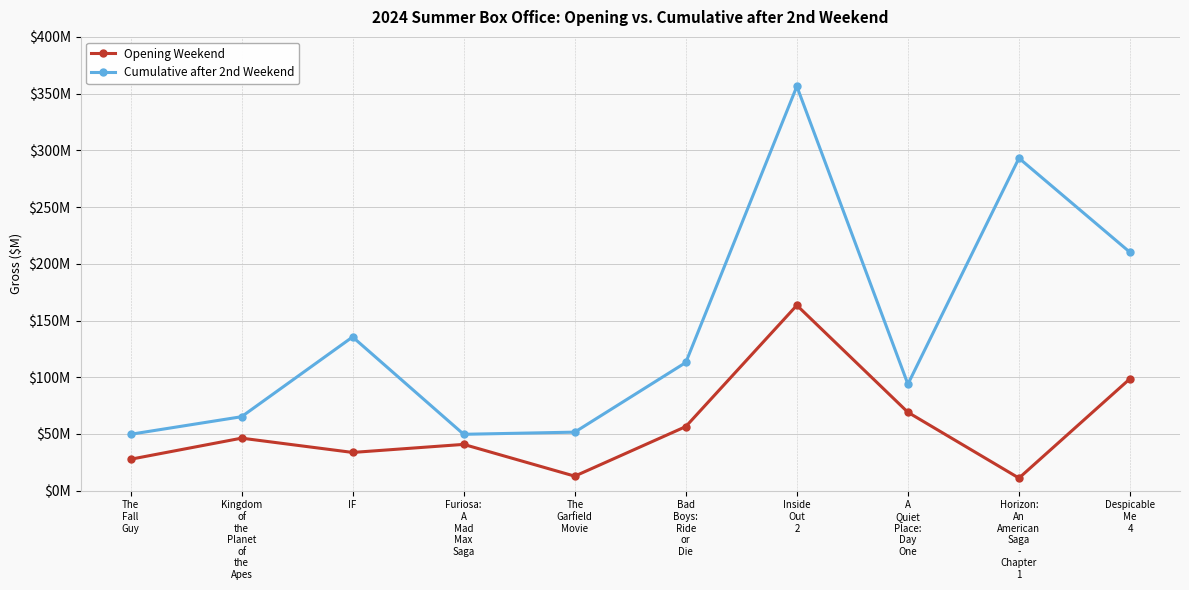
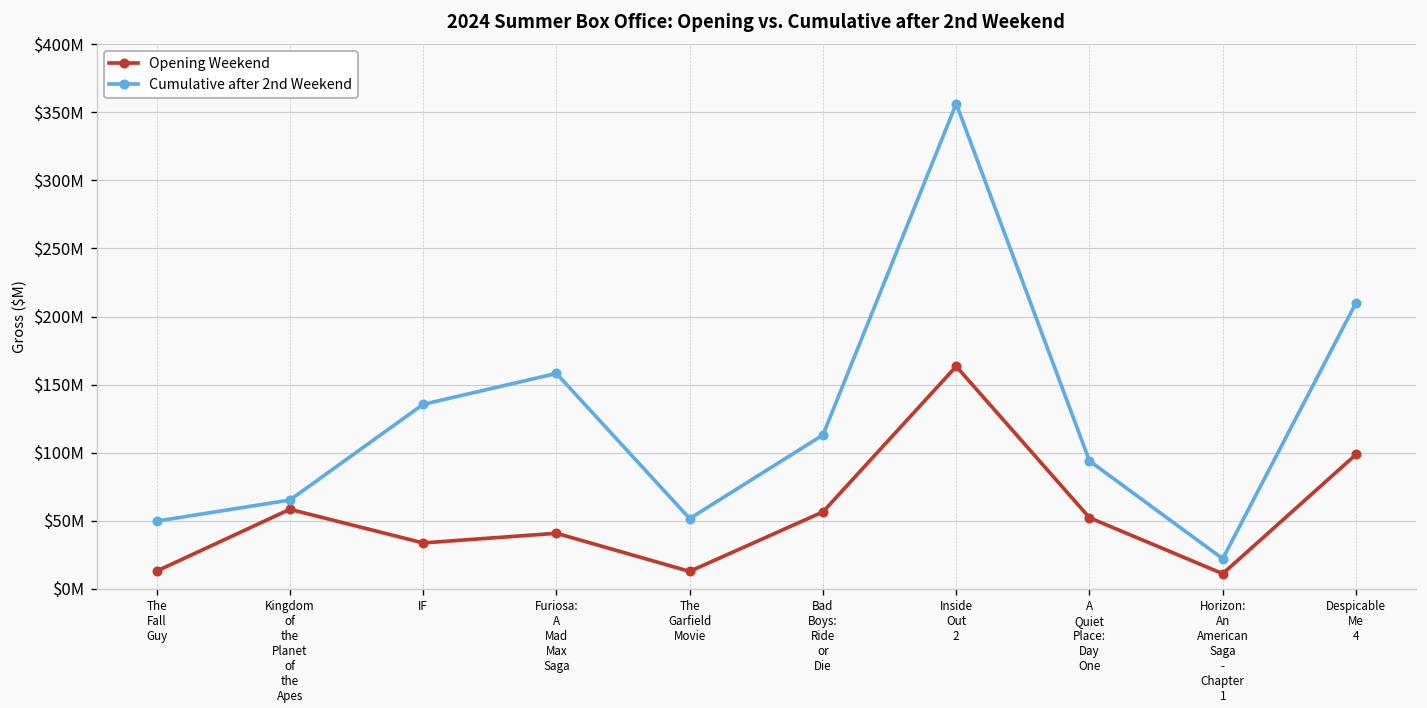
  {
    "Opening Weekend": {
-     "The Fall Guy": "$28000000",
-     "Kingdom of the Planet of the Apes": "$46000000",
+     "The Fall Guy": "$13000000",
+     "Kingdom of the Planet of the Apes": "$58000000",
      "IF": "$34000000",
      "Furiosa: A Mad Max Saga": "$41000000",
      "The Garfield Movie": "$13000000",
      "Bad Boys: Ride or Die": "$57000000",
      "Inside Out 2": "$163000000",
-     "A Quiet Place: Day One": "$69000000",
+     "A Quiet Place: Day One": "$52000000",
      "Horizon: An American Saga - Chapter 1": "$11000000",
      "Despicable Me 4": "$99000000"
    },
    "Cumulative after 2nd Weekend": {
      "The Fall Guy": "$50000000",
      "Kingdom of the Planet of the Apes": "$65000000",
      "IF": "$136000000",
-     "Furiosa: A Mad Max Saga": "$50000000",
+     "Furiosa: A Mad Max Saga": "$158000000",
      "The Garfield Movie": "$52000000",
      "Bad Boys: Ride or Die": "$113000000",
      "Inside Out 2": "$356000000",
      "A Quiet Place: Day One": "$94000000",
-     "Horizon: An American Saga - Chapter 1": "$293000000",
+     "Horizon: An American Saga - Chapter 1": "$22000000",
      "Despicable Me 4": "$210000000"
    }
  }
